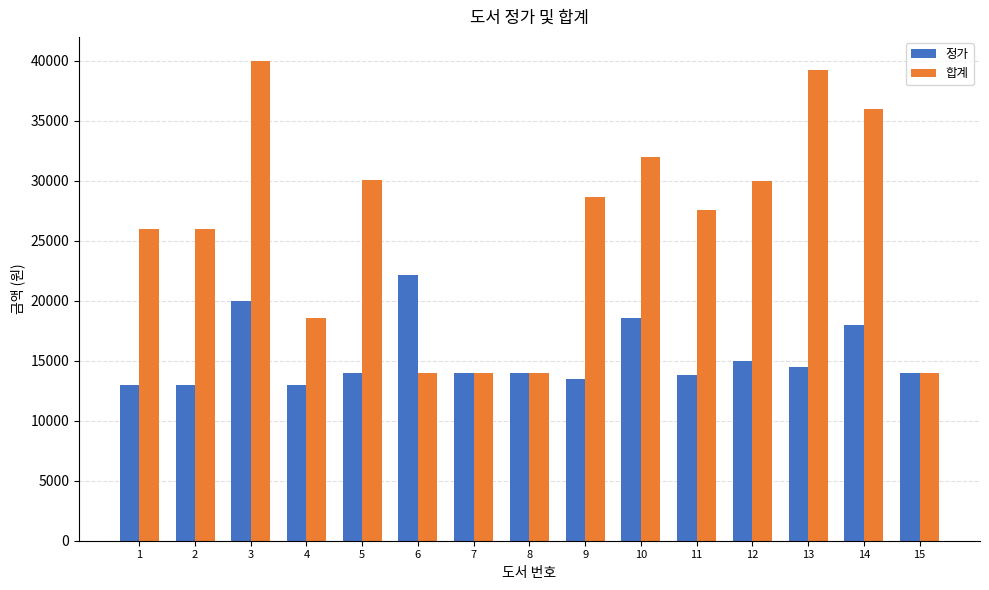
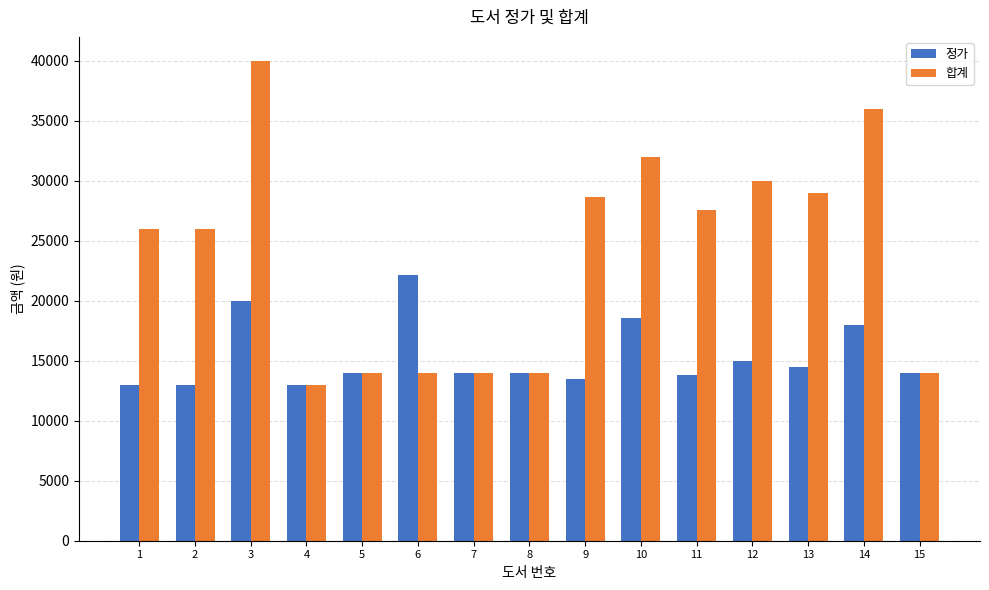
  {
    "정가": {
      "1": 13000,
      "2": 13000,
      "3": 20000,
      "4": 13000,
      "5": 14000,
      "6": 22100,
      "7": 14000,
      "8": 14000,
      "9": 13500,
      "10": 18600,
      "11": 13800,
      "12": 15000,
      "13": 14500,
      "14": 18000,
      "15": 14000
    },
    "합계": {
      "1": 26000,
      "2": 26000,
      "3": 40000,
-     "4": 18600,
-     "5": 30100,
+     "4": 13000,
+     "5": 14000,
      "6": 14000,
      "7": 14000,
      "8": 14000,
      "9": 28600,
      "10": 32000,
      "11": 27600,
      "12": 30000,
-     "13": 39200,
+     "13": 29000,
      "14": 36000,
      "15": 14000
    }
  }
